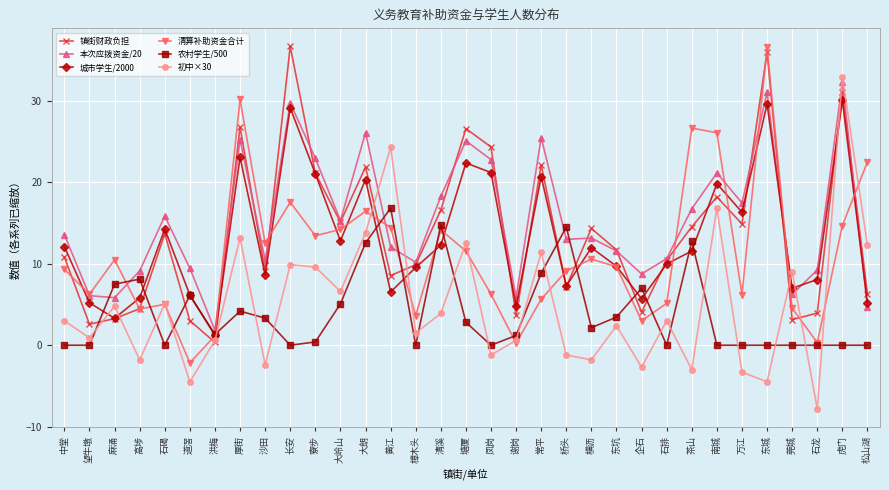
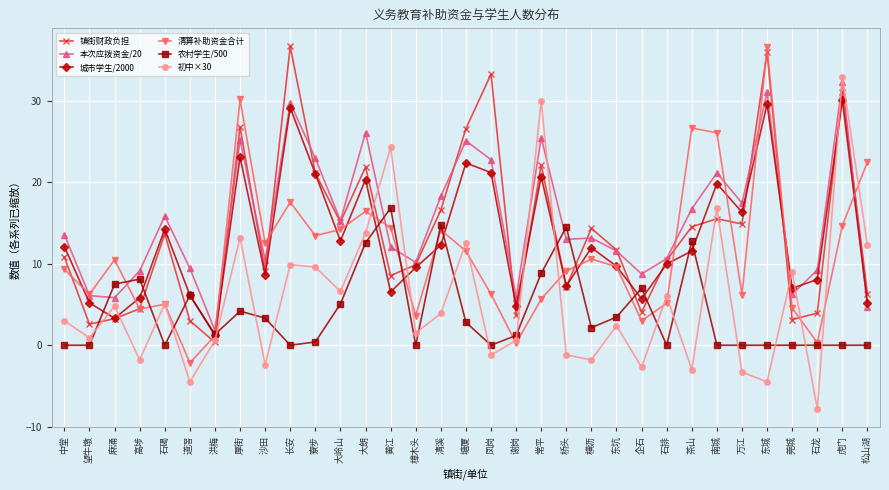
  {
    "镇街财政负担": {
      "中堂": 11,
      "望牛墩": 3,
      "石碣": 14,
      "道滘": 3,
      "厚街": 27,
      "沙田": 9,
      "长安": 37,
      "大朗": 22,
      "黄江": 9,
      "清溪": 17,
      "塘厦": 27,
-     "凤岗": 24,
+     "凤岗": 33,
      "谢岗": 4,
      "常平": 22,
      "横沥": 14,
      "企石": 4,
      "茶山": 15,
-     "南城": 18,
+     "南城": 16,
      "万江": 15,
      "东城": 36,
      "莞城": 3,
      "石龙": 4,
      "虎门": 31,
      "松山湖": 6
    },
    "初中×30": {
      "中堂": 3,
      "望牛墩": 1,
      "麻涌": 5,
      "高埗": -2,
      "道滘": -5,
      "厚街": 13,
      "沙田": -2,
      "长安": 10,
      "寮步": 10,
      "大岭山": 7,
      "大朗": 14,
      "黄江": 24,
      "樟木头": 2,
      "清溪": 4,
      "塘厦": 13,
      "凤岗": -1,
      "谢岗": 1,
-     "常平": 11,
+     "常平": 30,
      "桥头": -1,
      "横沥": -2,
      "东坑": 2,
      "企石": -3,
-     "石排": 3,
+     "石排": 6,
      "茶山": -3,
      "南城": 17,
      "万江": -3,
      "东城": -5,
      "莞城": 9,
      "石龙": -8,
      "虎门": 33,
      "松山湖": 12
    }
  }
